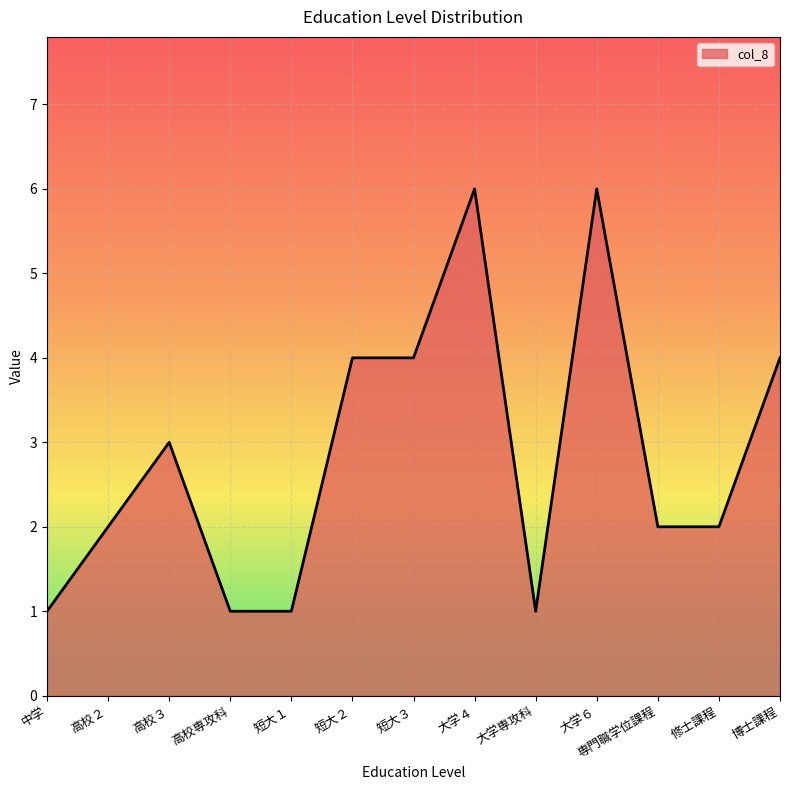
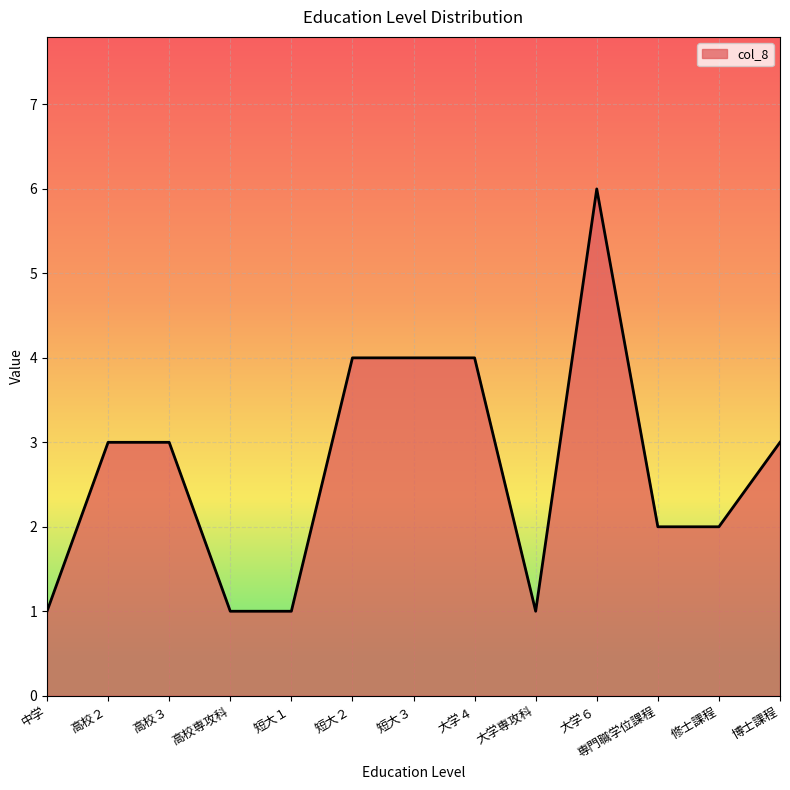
  {
    "中学": 1,
-   "高校２": 2,
+   "高校２": 3,
    "高校３": 3,
    "高校専攻科": 1,
    "短大１": 1,
    "短大２": 4,
    "短大３": 4,
-   "大学４": 6,
+   "大学４": 4,
    "大学専攻科": 1,
    "大学６": 6,
    "専門職学位課程": 2,
    "修士課程": 2,
-   "博士課程": 4
+   "博士課程": 3
  }
